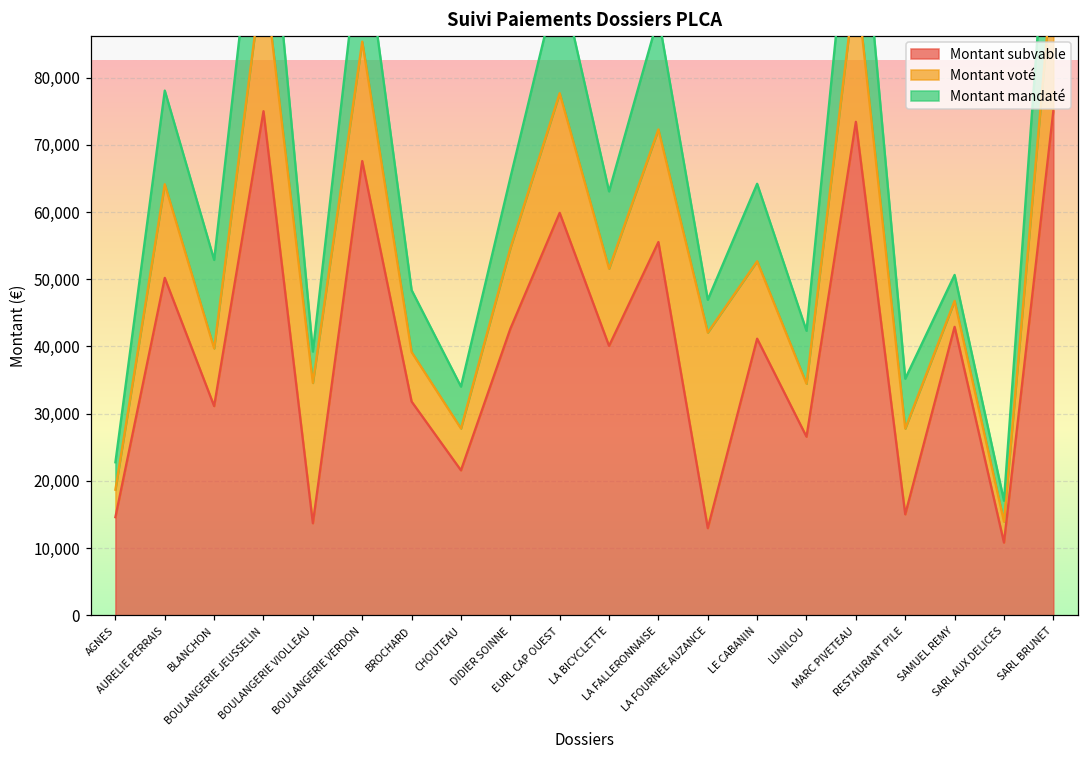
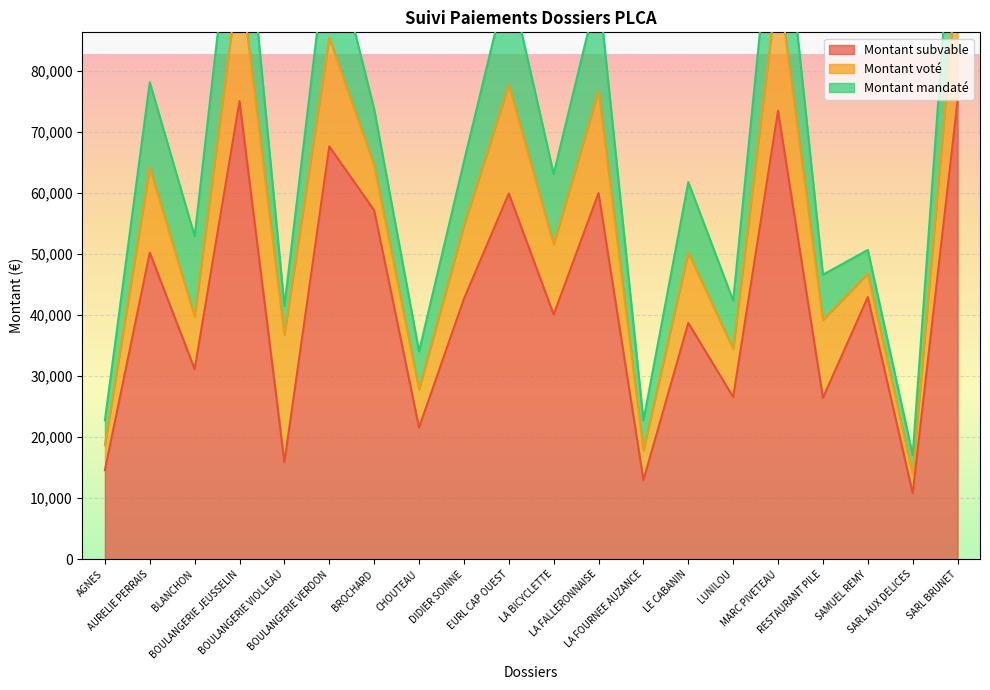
  {
    "Montant subvable": {
      "AGNES": "15,000",
      "AURELIE PERRAIS": "50,000",
      "BLANCHON": "31,000",
      "BOULANGERIE JEUSSELIN": "75,000",
-     "BOULANGERIE VIOLLEAU": "14,000",
+     "BOULANGERIE VIOLLEAU": "16,000",
      "BOULANGERIE VERDON": "68,000",
-     "BROCHARD": "32,000",
+     "BROCHARD": "57,000",
      "CHOUTEAU": "22,000",
      "DIDIER SOINNE": "43,000",
      "EURL CAP OUEST": "60,000",
      "LA BICYCLETTE": "40,000",
-     "LA FALLERONNAISE": "56,000",
+     "LA FALLERONNAISE": "60,000",
      "LA FOURNEE AUZANCE": "13,000",
-     "LE CABANIN": "41,000",
+     "LE CABANIN": "39,000",
      "LUNILOU": "27,000",
      "MARC PIVETEAU": "73,000",
-     "RESTAURANT PILE": "15,000",
+     "RESTAURANT PILE": "26,000",
      "SAMUEL REMY": "43,000",
      "SARL AUX DELICES": "11,000",
      "SARL BRUNET": "75,000"
    },
    "Montant voté": {
      "AGNES": "4,000",
      "AURELIE PERRAIS": "14,000",
      "BLANCHON": "9,000",
      "BOULANGERIE VIOLLEAU": "21,000",
      "BOULANGERIE VERDON": "18,000",
      "BROCHARD": "7,000",
      "CHOUTEAU": "6,000",
      "DIDIER SOINNE": "12,000",
      "EURL CAP OUEST": "18,000",
      "LA BICYCLETTE": "11,000",
      "LA FALLERONNAISE": "17,000",
-     "LA FOURNEE AUZANCE": "29,000",
+     "LA FOURNEE AUZANCE": "5,000",
      "LE CABANIN": "12,000",
      "LUNILOU": "8,000",
      "RESTAURANT PILE": "13,000",
      "SAMUEL REMY": "4,000",
      "SARL AUX DELICES": "3,000"
    },
    "Montant mandaté": {
      "AGNES": "4,000",
      "AURELIE PERRAIS": "14,000",
      "BLANCHON": "13,000",
      "BOULANGERIE VIOLLEAU": "5,000",
      "BROCHARD": "9,000",
      "CHOUTEAU": "6,000",
      "DIDIER SOINNE": "10,000",
      "LA BICYCLETTE": "11,000",
      "LA FOURNEE AUZANCE": "5,000",
      "LE CABANIN": "12,000",
      "LUNILOU": "8,000",
      "RESTAURANT PILE": "7,000",
      "SAMUEL REMY": "4,000",
      "SARL AUX DELICES": "3,000"
    }
  }
